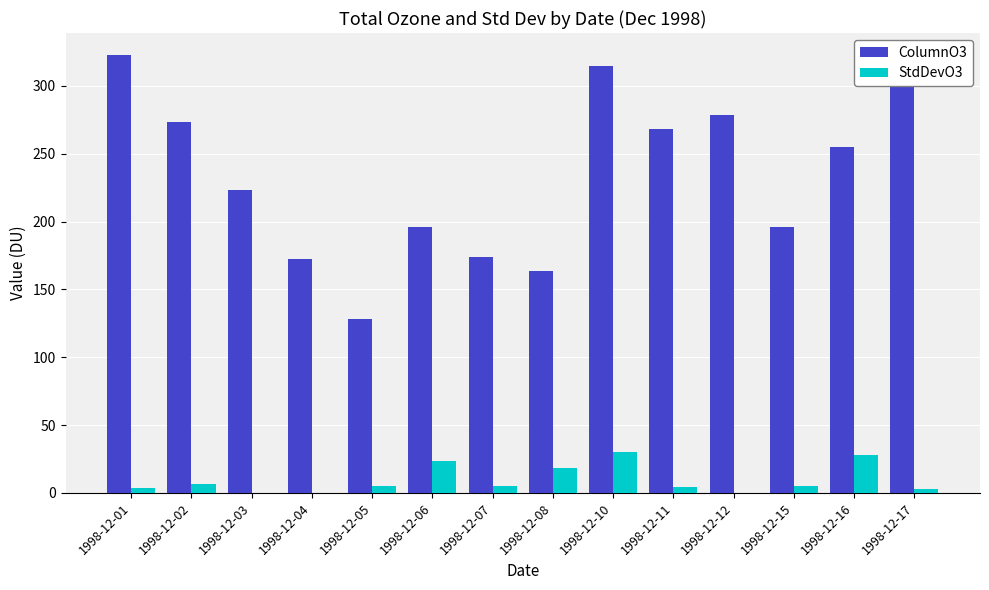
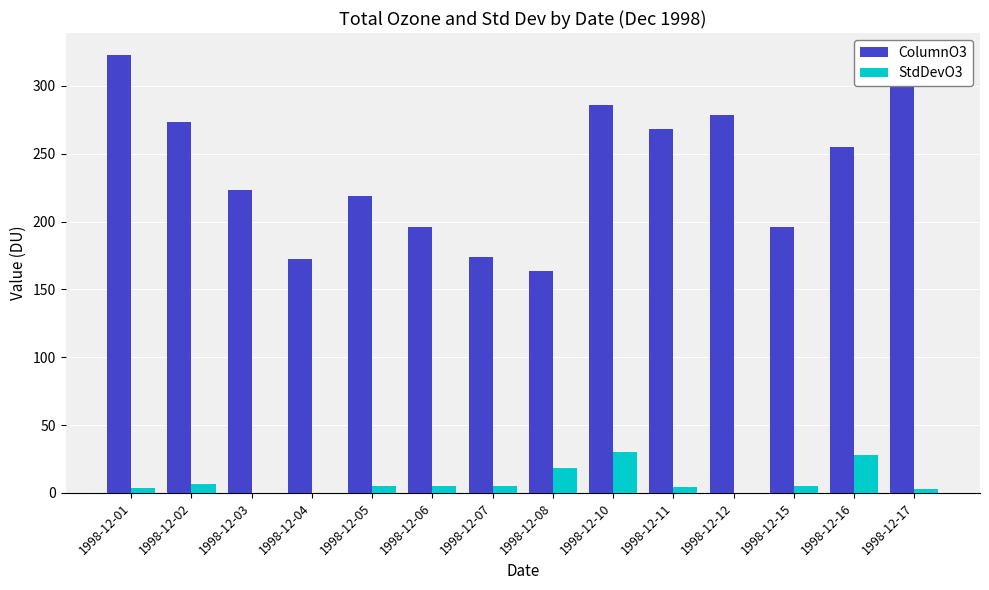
  {
    "ColumnO3": {
      "1998-12-01": 323,
      "1998-12-02": 273,
      "1998-12-03": 223,
      "1998-12-04": 173,
-     "1998-12-05": 128,
+     "1998-12-05": 219,
      "1998-12-06": 196,
      "1998-12-07": 174,
      "1998-12-08": 164,
-     "1998-12-10": 315,
+     "1998-12-10": 286,
      "1998-12-11": 268,
      "1998-12-12": 278,
      "1998-12-15": 196,
      "1998-12-16": 255
    },
    "StdDevO3": {
      "1998-12-01": 4,
      "1998-12-02": 6,
      "1998-12-03": 0,
      "1998-12-04": 0,
      "1998-12-05": 5,
-     "1998-12-06": 24,
+     "1998-12-06": 5,
      "1998-12-07": 5,
      "1998-12-08": 19,
      "1998-12-10": 30,
      "1998-12-11": 4,
      "1998-12-12": 0,
      "1998-12-15": 5,
      "1998-12-16": 28,
      "1998-12-17": 3
    }
  }
